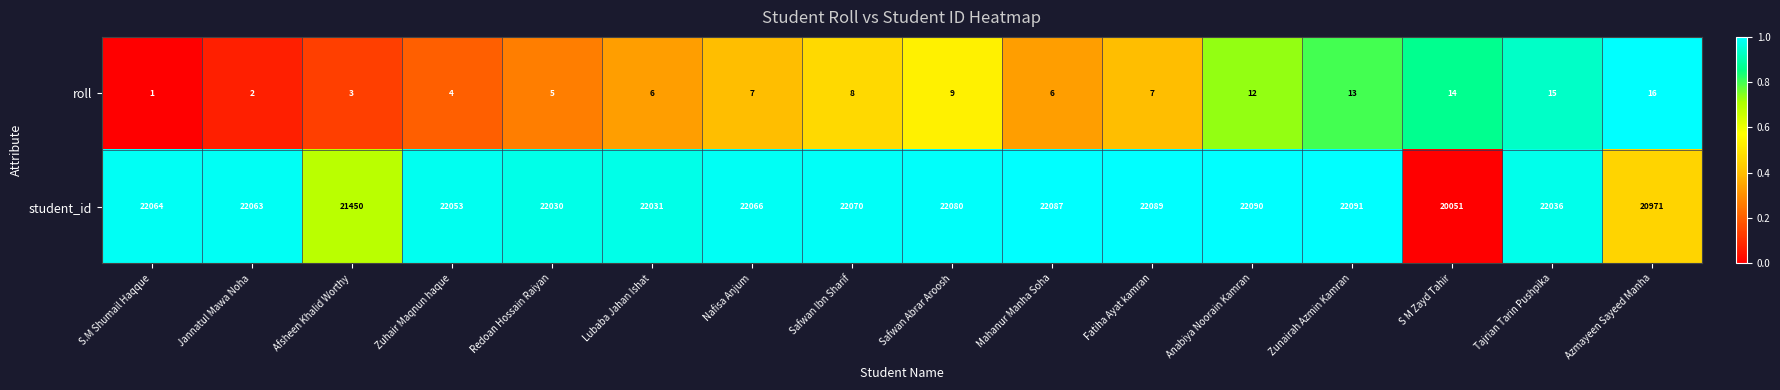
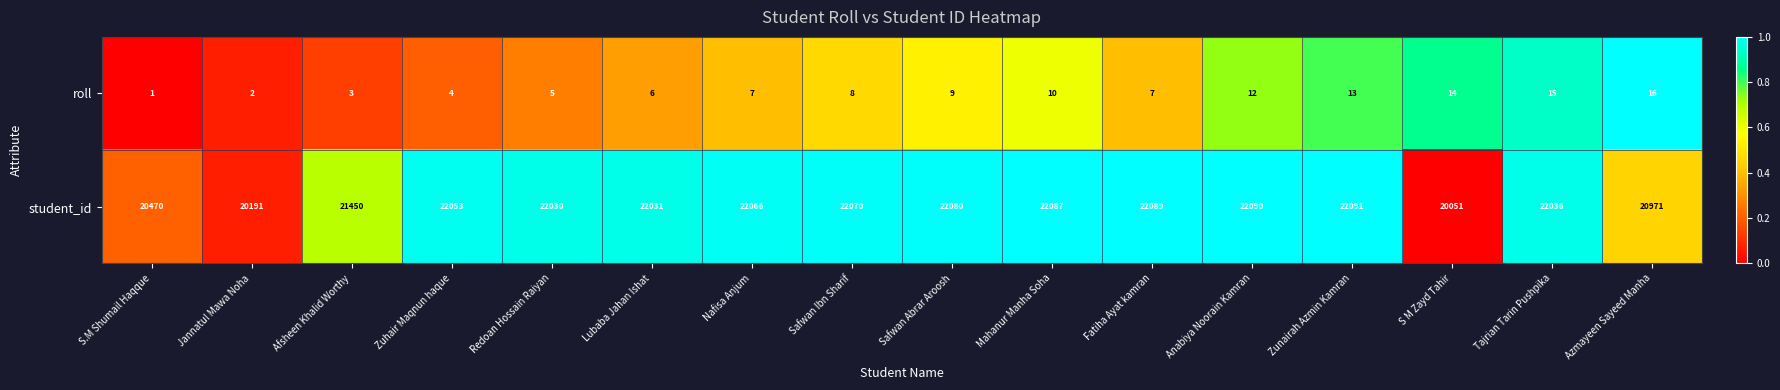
  {
    "roll": {
      "S.M Shumail Haqque": 1,
      "Jannatul Mawa Noha": 2,
      "Afsheen Khalid Worthy": 3,
      "Zuhair Maqnun haque": 4,
      "Redoan Hossain Raiyan": 5,
      "Lubaba Jahan Ishat": 6,
      "Nafisa Anjum": 7,
      "Safwan Ibn Sharif": 8,
      "Safwan Abrar Aroosh": 9,
-     "Mahanur Manha Soha": 6,
+     "Mahanur Manha Soha": 10,
      "Fatiha Ayat kamran": 7,
      "Anabiya Noorain Kamran": 12,
      "Zunairah Azmin Kamran": 13,
      "S M Zayd Tahir": 14,
      "Tajrian Tarin Pushpika": 15,
      "Azmayeen Sayeed Manha": 16
    },
    "student_id": {
-     "S.M Shumail Haqque": 22064,
-     "Jannatul Mawa Noha": 22063,
+     "S.M Shumail Haqque": 20470,
+     "Jannatul Mawa Noha": 20191,
      "Afsheen Khalid Worthy": 21450,
      "Zuhair Maqnun haque": 22053,
      "Redoan Hossain Raiyan": 22030,
      "Lubaba Jahan Ishat": 22031,
      "Nafisa Anjum": 22066,
      "Safwan Ibn Sharif": 22070,
      "Safwan Abrar Aroosh": 22080,
      "Mahanur Manha Soha": 22087,
      "Fatiha Ayat kamran": 22089,
      "Anabiya Noorain Kamran": 22090,
      "Zunairah Azmin Kamran": 22091,
      "S M Zayd Tahir": 20051,
      "Tajrian Tarin Pushpika": 22036,
      "Azmayeen Sayeed Manha": 20971
    }
  }
